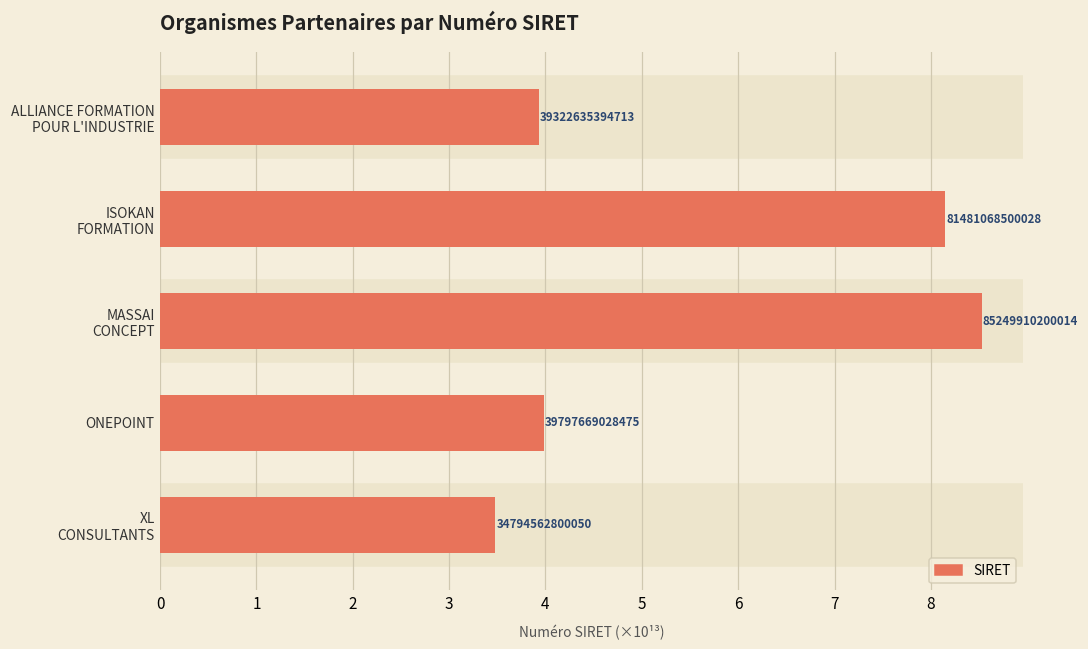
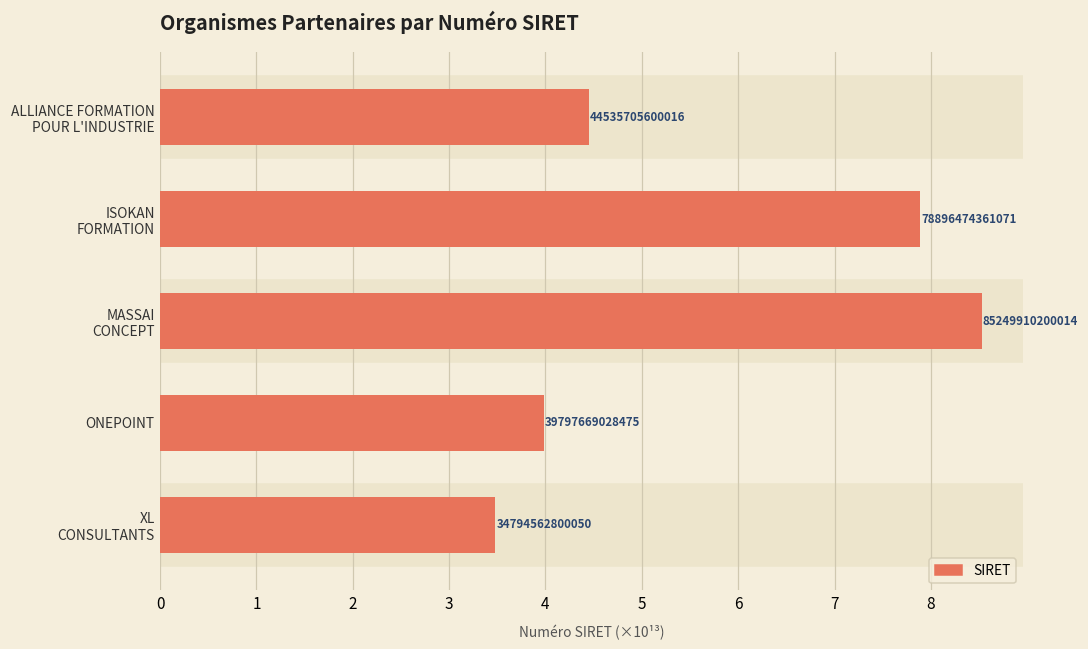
  {
-   "ALLIANCE FORMATION POUR L'INDUSTRIE": 39322635394713,
-   "ISOKAN FORMATION": 81481068500028
+   "ALLIANCE FORMATION POUR L'INDUSTRIE": 44535705600016,
+   "ISOKAN FORMATION": 78896474361071
  }
